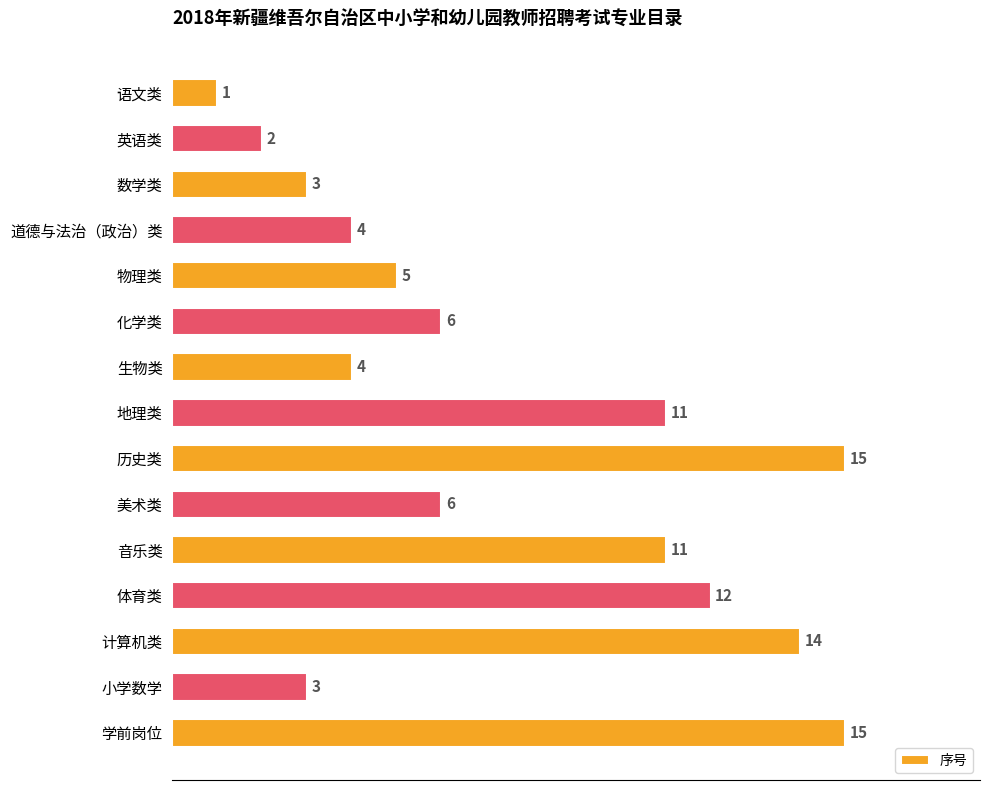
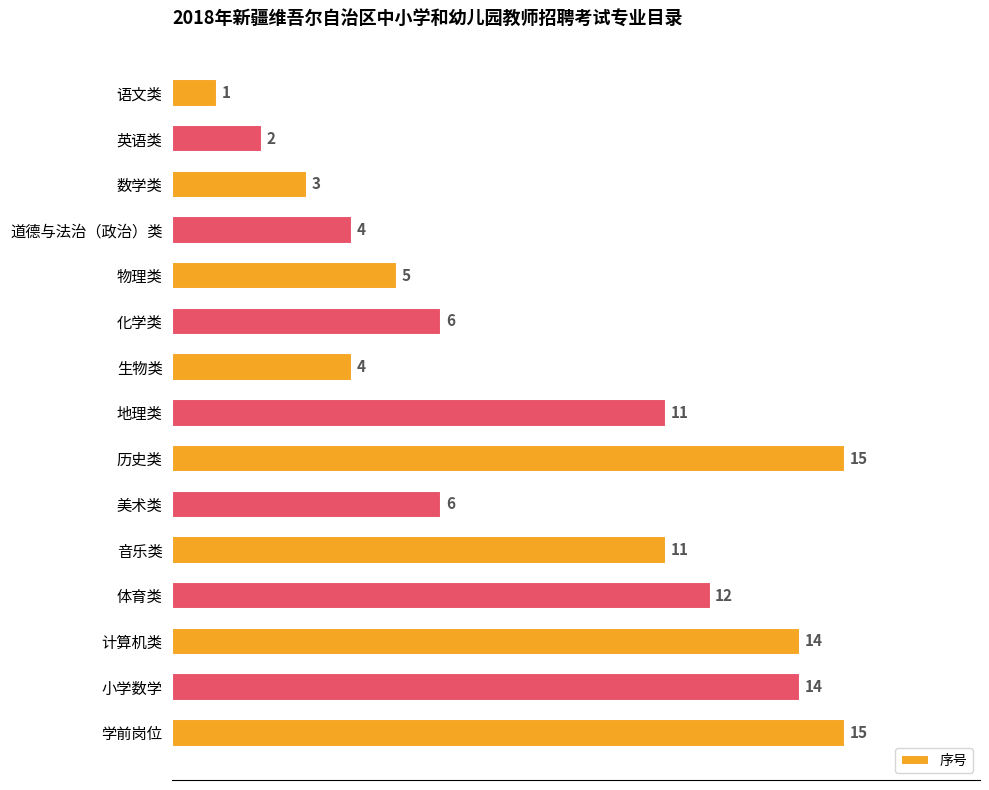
  {
    "语文类": 1,
    "英语类": 2,
    "数学类": 3,
    "道德与法治（政治）类": 4,
    "物理类": 5,
    "化学类": 6,
    "生物类": 4,
    "地理类": 11,
    "历史类": 15,
    "美术类": 6,
    "音乐类": 11,
    "体育类": 12,
    "计算机类": 14,
-   "小学数学": 3,
+   "小学数学": 14,
    "学前岗位": 15
  }
